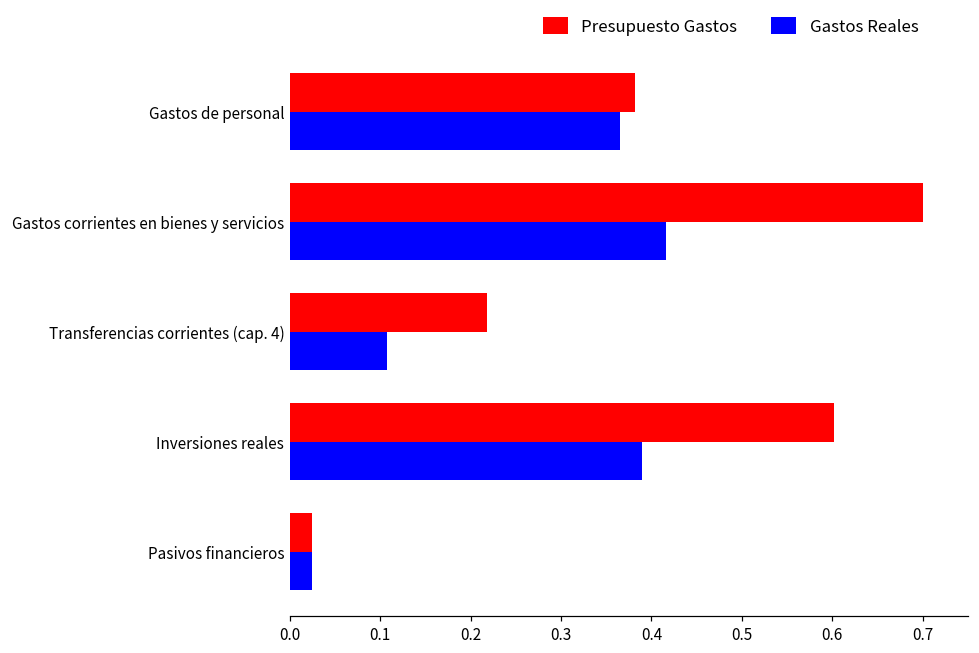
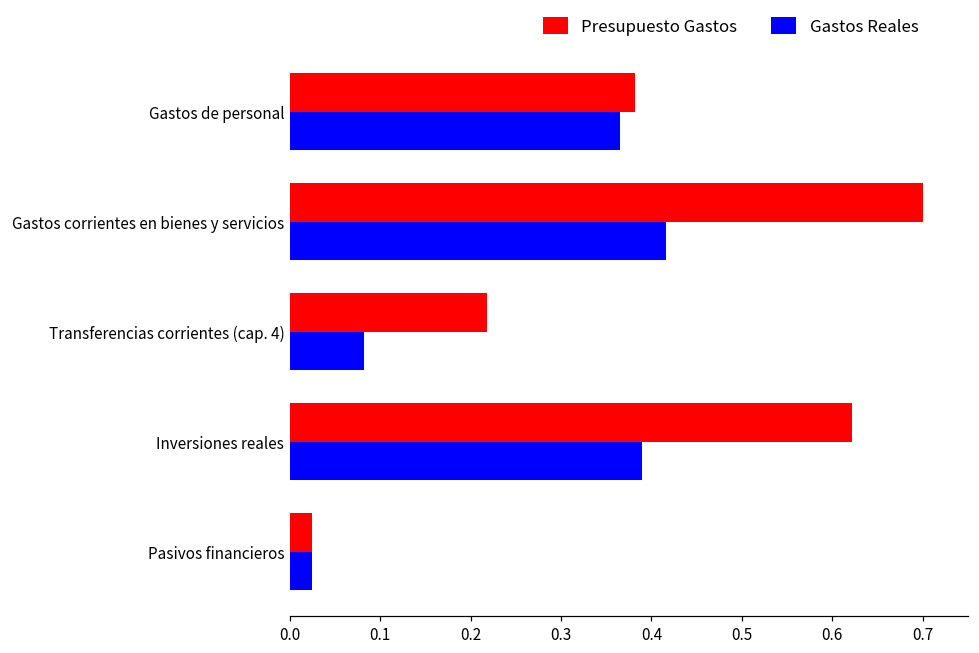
  {
    "Presupuesto Gastos": {
      "Gastos de personal": 0.38,
      "Gastos corrientes en bienes y servicios": 0.70,
      "Transferencias corrientes (cap. 4)": 0.22,
-     "Inversiones reales": 0.60,
+     "Inversiones reales": 0.62,
      "Pasivos financieros": 0.02
    },
    "Gastos Reales": {
      "Gastos de personal": 0.36,
      "Gastos corrientes en bienes y servicios": 0.42,
-     "Transferencias corrientes (cap. 4)": 0.11,
+     "Transferencias corrientes (cap. 4)": 0.08,
      "Inversiones reales": 0.39,
      "Pasivos financieros": 0.02
    }
  }
